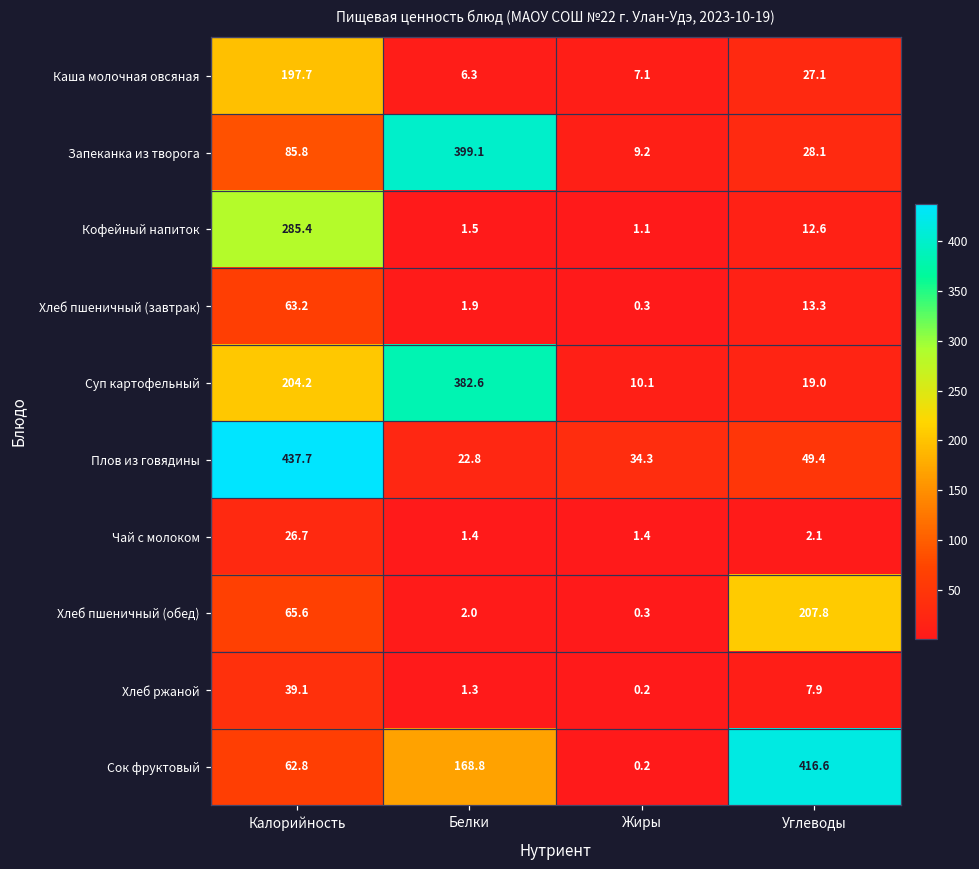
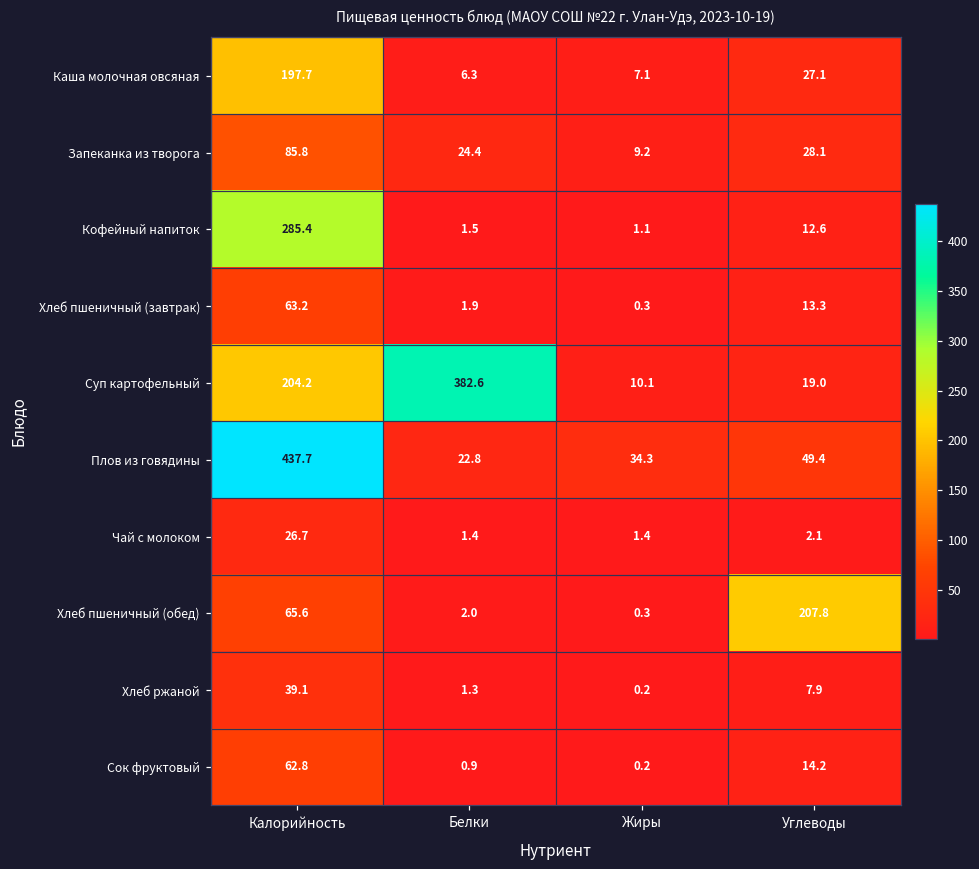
  {
    "Каша молочная овсяная": {
      "Калорийность": 197.7,
      "Белки": 6.3,
      "Жиры": 7.1,
      "Углеводы": 27.1
    },
    "Запеканка из творога": {
      "Калорийность": 85.8,
-     "Белки": 399.1,
+     "Белки": 24.4,
      "Жиры": 9.2,
      "Углеводы": 28.1
    },
    "Кофейный напиток": {
      "Калорийность": 285.4,
      "Белки": 1.5,
      "Жиры": 1.1,
      "Углеводы": 12.6
    },
    "Хлеб пшеничный (завтрак)": {
      "Калорийность": 63.2,
      "Белки": 1.9,
      "Жиры": 0.3,
      "Углеводы": 13.3
    },
    "Суп картофельный": {
      "Калорийность": 204.2,
      "Белки": 382.6,
      "Жиры": 10.1,
      "Углеводы": 19.0
    },
    "Плов из говядины": {
      "Калорийность": 437.7,
      "Белки": 22.8,
      "Жиры": 34.3,
      "Углеводы": 49.4
    },
    "Чай с молоком": {
      "Калорийность": 26.7,
      "Белки": 1.4,
      "Жиры": 1.4,
      "Углеводы": 2.1
    },
    "Хлеб пшеничный (обед)": {
      "Калорийность": 65.6,
      "Белки": 2.0,
      "Жиры": 0.3,
      "Углеводы": 207.8
    },
    "Хлеб ржаной": {
      "Калорийность": 39.1,
      "Белки": 1.3,
      "Жиры": 0.2,
      "Углеводы": 7.9
    },
    "Сок фруктовый": {
      "Калорийность": 62.8,
-     "Белки": 168.8,
+     "Белки": 0.9,
      "Жиры": 0.2,
-     "Углеводы": 416.6
+     "Углеводы": 14.2
    }
  }
